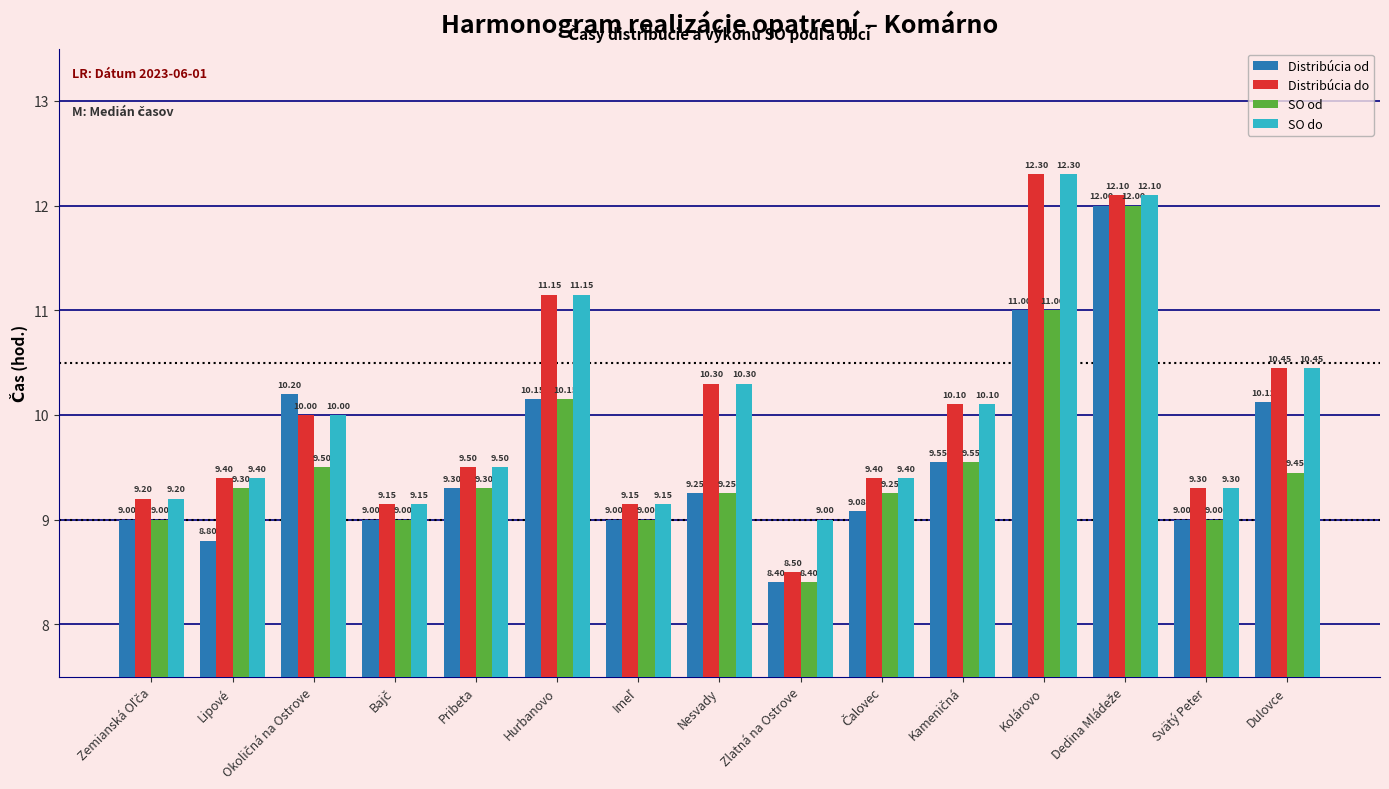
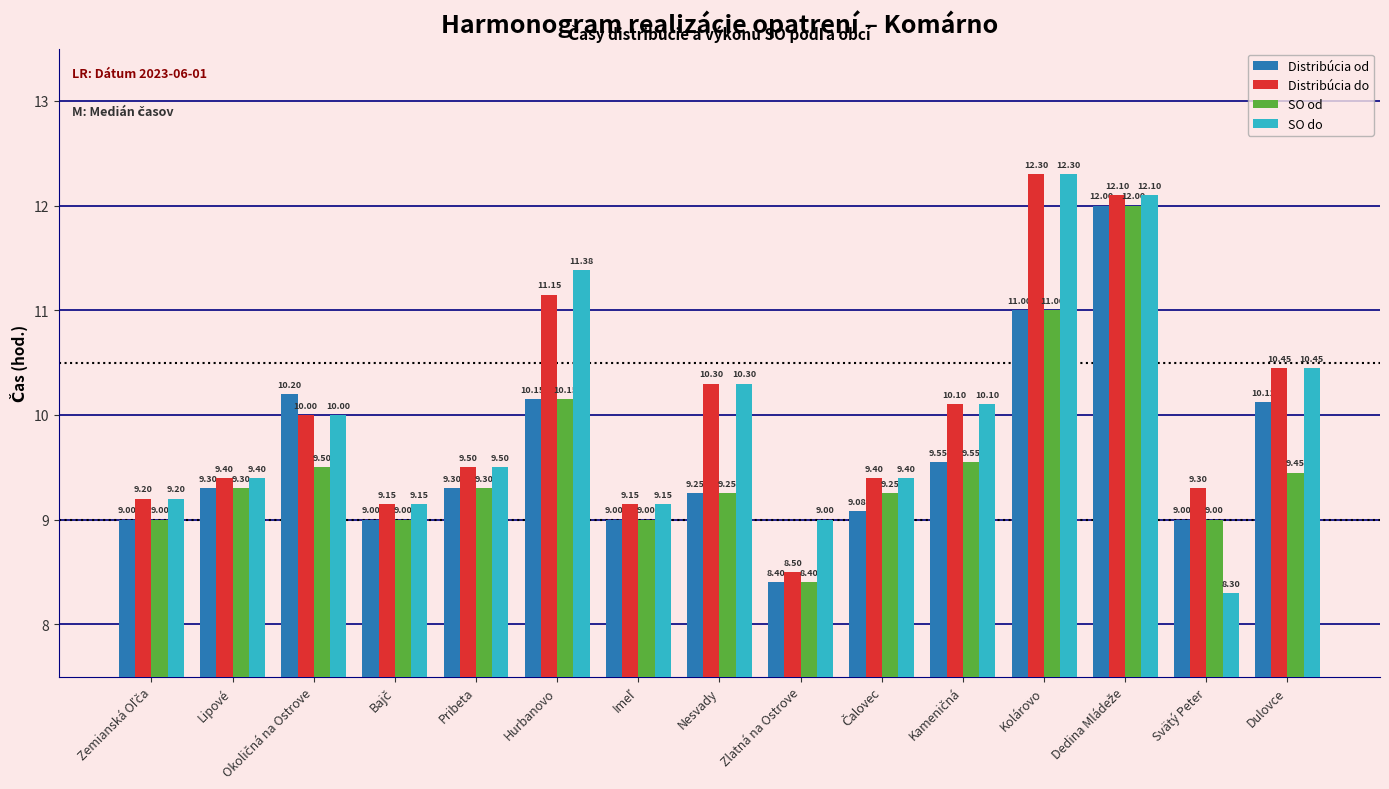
  {
    "Distribúcia od": {
      "Zemianská Oľča": 9.00,
-     "Lipové": 8.80,
+     "Lipové": 9.30,
      "Okoličná na Ostrove": 10.20,
      "Bajč": 9.00,
      "Pribeta": 9.30,
      "Hurbanovo": 10.15,
      "Imeľ": 9.00,
      "Nesvady": 9.25,
      "Zlatná na Ostrove": 8.40,
      "Čalovec": 9.08,
      "Kameničná": 9.55,
      "Kolárovo": 11.00,
      "Dedina Mládeže": 12.00,
      "Svätý Peter": 9.00,
      "Dulovce": 10.12
    },
    "Distribúcia do": {
      "Zemianská Oľča": 9.20,
      "Lipové": 9.40,
      "Okoličná na Ostrove": 10.00,
      "Bajč": 9.15,
      "Pribeta": 9.50,
      "Hurbanovo": 11.15,
      "Imeľ": 9.15,
      "Nesvady": 10.30,
      "Zlatná na Ostrove": 8.50,
      "Čalovec": 9.40,
      "Kameničná": 10.10,
      "Kolárovo": 12.30,
      "Dedina Mládeže": 12.10,
      "Svätý Peter": 9.30,
      "Dulovce": 10.45
    },
    "SO od": {
      "Zemianská Oľča": 9.00,
      "Lipové": 9.30,
      "Okoličná na Ostrove": 9.50,
      "Bajč": 9.00,
      "Pribeta": 9.30,
      "Hurbanovo": 10.15,
      "Imeľ": 9.00,
      "Nesvady": 9.25,
      "Zlatná na Ostrove": 8.40,
      "Čalovec": 9.25,
      "Kameničná": 9.55,
      "Kolárovo": 11.00,
      "Dedina Mládeže": 12.00,
      "Svätý Peter": 9.00,
      "Dulovce": 9.45
    },
    "SO do": {
      "Zemianská Oľča": 9.20,
      "Lipové": 9.40,
      "Okoličná na Ostrove": 10.00,
      "Bajč": 9.15,
      "Pribeta": 9.50,
-     "Hurbanovo": 11.15,
+     "Hurbanovo": 11.38,
      "Imeľ": 9.15,
      "Nesvady": 10.30,
      "Zlatná na Ostrove": 9.00,
      "Čalovec": 9.40,
      "Kameničná": 10.10,
      "Kolárovo": 12.30,
      "Dedina Mládeže": 12.10,
-     "Svätý Peter": 9.30,
+     "Svätý Peter": 8.30,
      "Dulovce": 10.45
    }
  }
